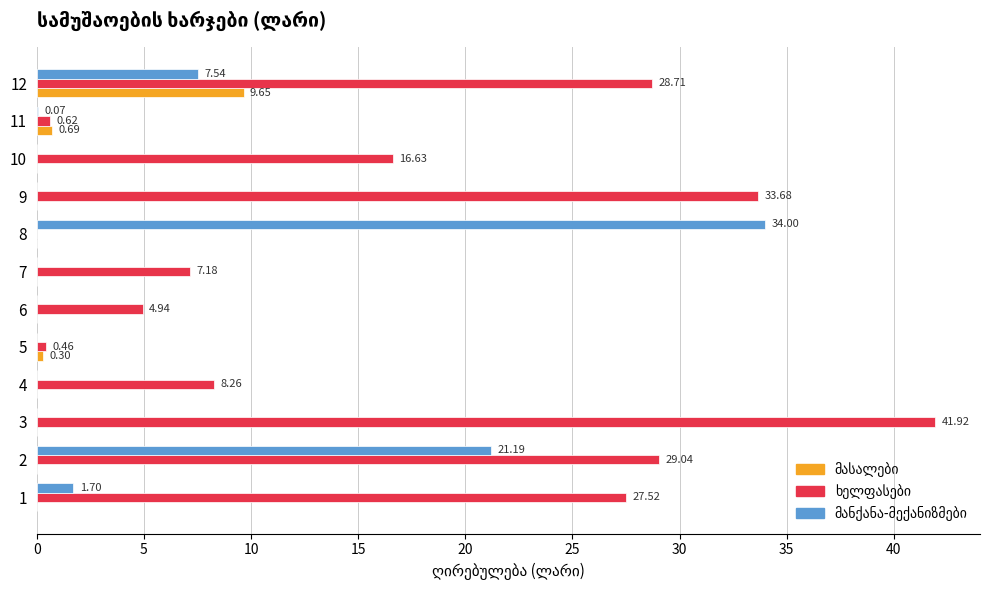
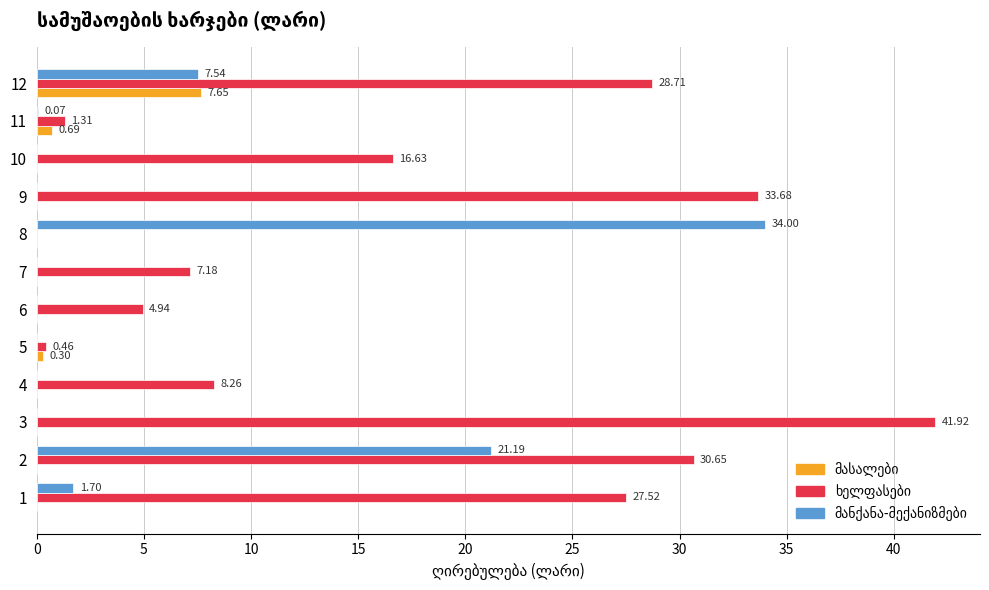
  {
    "მასალები": {
-     "12": 9.65,
+     "12": 7.65,
      "11": 0.69,
      "5": 0.30
    },
    "ხელფასები": {
      "12": 28.71,
-     "11": 0.62,
+     "11": 1.31,
      "10": 16.63,
      "9": 33.68,
      "7": 7.18,
      "6": 4.94,
      "5": 0.46,
      "4": 8.26,
      "3": 41.92,
-     "2": 29.04,
+     "2": 30.65,
      "1": 27.52
    },
    "მანქანა-მექანიზმები": {
      "12": 7.54,
      "11": 0.07,
      "8": 34.00,
      "2": 21.19,
      "1": 1.70
    }
  }
